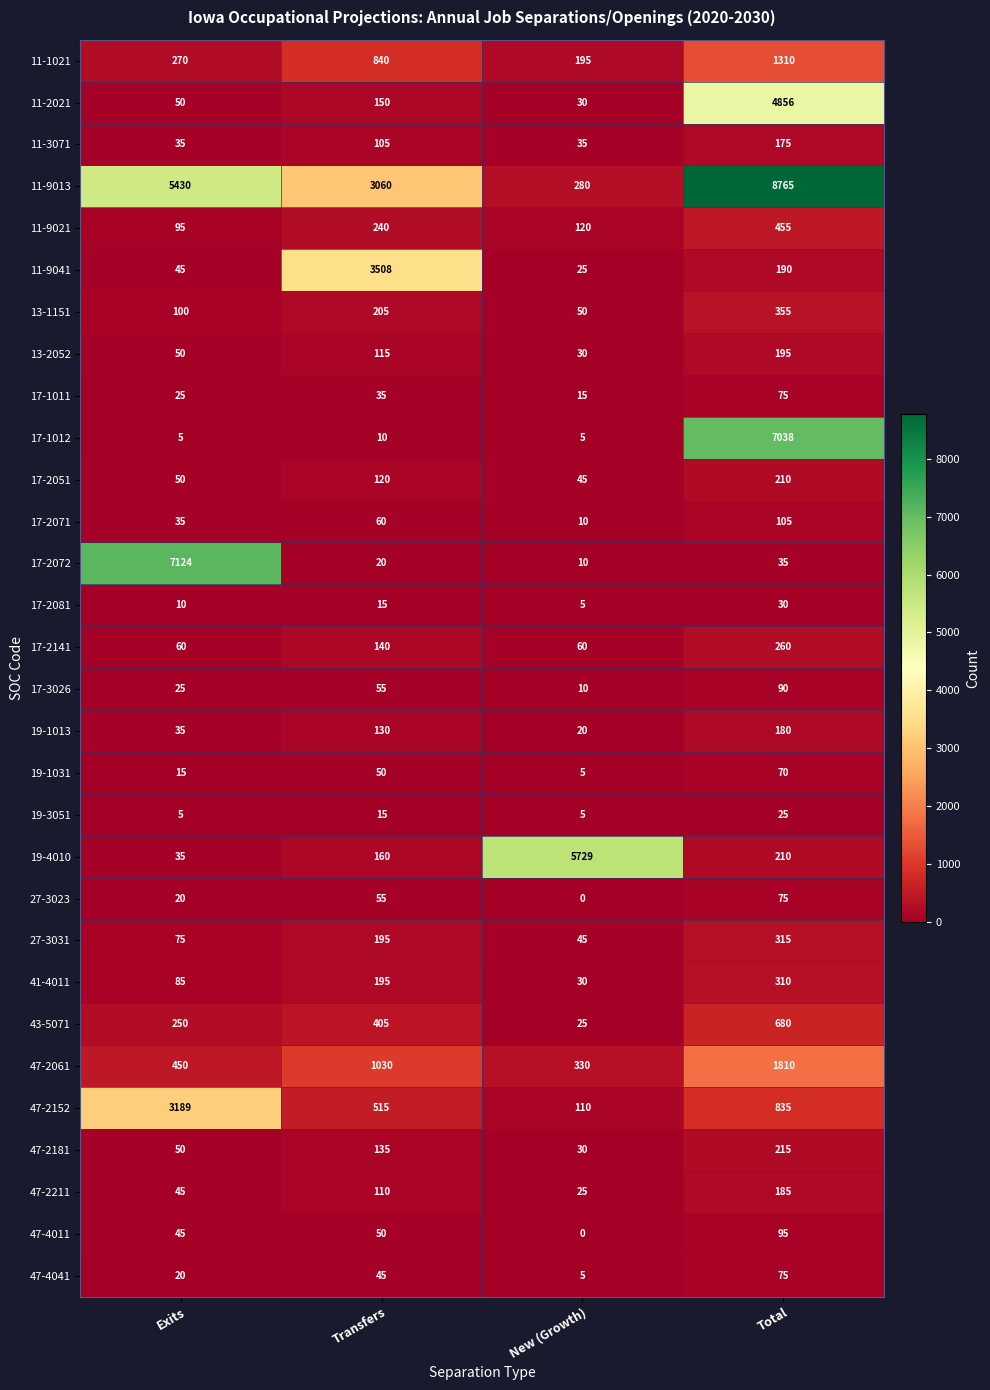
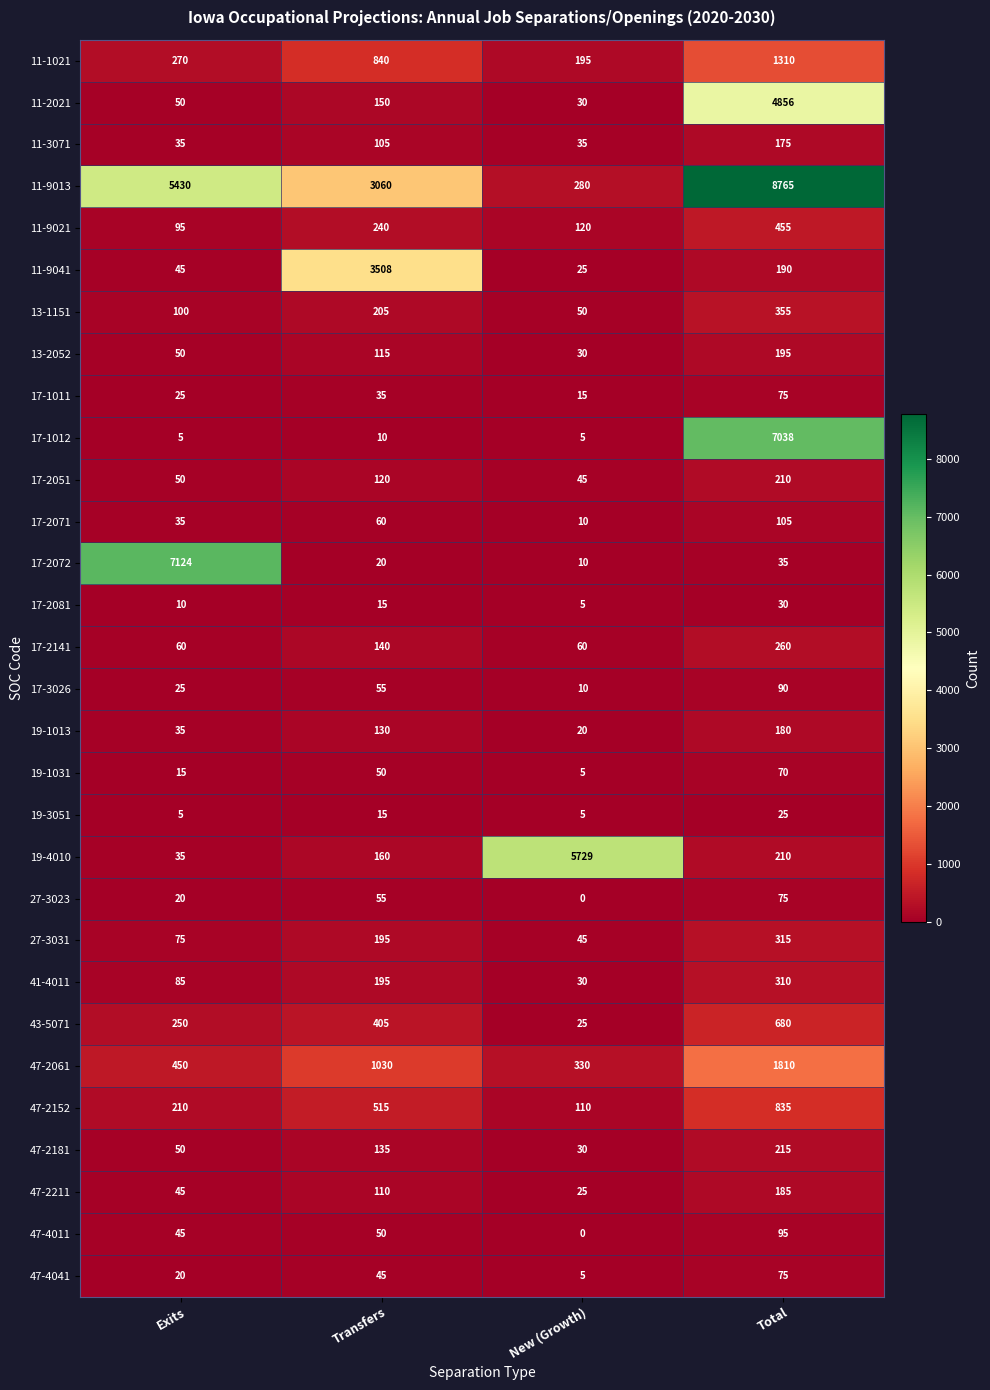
  {
    "11-1021": {
      "Exits": 270,
      "Transfers": 840,
      "New (Growth)": 195,
      "Total": 1310
    },
    "11-2021": {
      "Exits": 50,
      "Transfers": 150,
      "New (Growth)": 30,
      "Total": 4856
    },
    "11-3071": {
      "Exits": 35,
      "Transfers": 105,
      "New (Growth)": 35,
      "Total": 175
    },
    "11-9013": {
      "Exits": 5430,
      "Transfers": 3060,
      "New (Growth)": 280,
      "Total": 8765
    },
    "11-9021": {
      "Exits": 95,
      "Transfers": 240,
      "New (Growth)": 120,
      "Total": 455
    },
    "11-9041": {
      "Exits": 45,
      "Transfers": 3508,
      "New (Growth)": 25,
      "Total": 190
    },
    "13-1151": {
      "Exits": 100,
      "Transfers": 205,
      "New (Growth)": 50,
      "Total": 355
    },
    "13-2052": {
      "Exits": 50,
      "Transfers": 115,
      "New (Growth)": 30,
      "Total": 195
    },
    "17-1011": {
      "Exits": 25,
      "Transfers": 35,
      "New (Growth)": 15,
      "Total": 75
    },
    "17-1012": {
      "Exits": 5,
      "Transfers": 10,
      "New (Growth)": 5,
      "Total": 7038
    },
    "17-2051": {
      "Exits": 50,
      "Transfers": 120,
      "New (Growth)": 45,
      "Total": 210
    },
    "17-2071": {
      "Exits": 35,
      "Transfers": 60,
      "New (Growth)": 10,
      "Total": 105
    },
    "17-2072": {
      "Exits": 7124,
      "Transfers": 20,
      "New (Growth)": 10,
      "Total": 35
    },
    "17-2081": {
      "Exits": 10,
      "Transfers": 15,
      "New (Growth)": 5,
      "Total": 30
    },
    "17-2141": {
      "Exits": 60,
      "Transfers": 140,
      "New (Growth)": 60,
      "Total": 260
    },
    "17-3026": {
      "Exits": 25,
      "Transfers": 55,
      "New (Growth)": 10,
      "Total": 90
    },
    "19-1013": {
      "Exits": 35,
      "Transfers": 130,
      "New (Growth)": 20,
      "Total": 180
    },
    "19-1031": {
      "Exits": 15,
      "Transfers": 50,
      "New (Growth)": 5,
      "Total": 70
    },
    "19-3051": {
      "Exits": 5,
      "Transfers": 15,
      "New (Growth)": 5,
      "Total": 25
    },
    "19-4010": {
      "Exits": 35,
      "Transfers": 160,
      "New (Growth)": 5729,
      "Total": 210
    },
    "27-3023": {
      "Exits": 20,
      "Transfers": 55,
      "New (Growth)": 0,
      "Total": 75
    },
    "27-3031": {
      "Exits": 75,
      "Transfers": 195,
      "New (Growth)": 45,
      "Total": 315
    },
    "41-4011": {
      "Exits": 85,
      "Transfers": 195,
      "New (Growth)": 30,
      "Total": 310
    },
    "43-5071": {
      "Exits": 250,
      "Transfers": 405,
      "New (Growth)": 25,
      "Total": 680
    },
    "47-2061": {
      "Exits": 450,
      "Transfers": 1030,
      "New (Growth)": 330,
      "Total": 1810
    },
    "47-2152": {
-     "Exits": 3189,
+     "Exits": 210,
      "Transfers": 515,
      "New (Growth)": 110,
      "Total": 835
    },
    "47-2181": {
      "Exits": 50,
      "Transfers": 135,
      "New (Growth)": 30,
      "Total": 215
    },
    "47-2211": {
      "Exits": 45,
      "Transfers": 110,
      "New (Growth)": 25,
      "Total": 185
    },
    "47-4011": {
      "Exits": 45,
      "Transfers": 50,
      "New (Growth)": 0,
      "Total": 95
    },
    "47-4041": {
      "Exits": 20,
      "Transfers": 45,
      "New (Growth)": 5,
      "Total": 75
    }
  }
